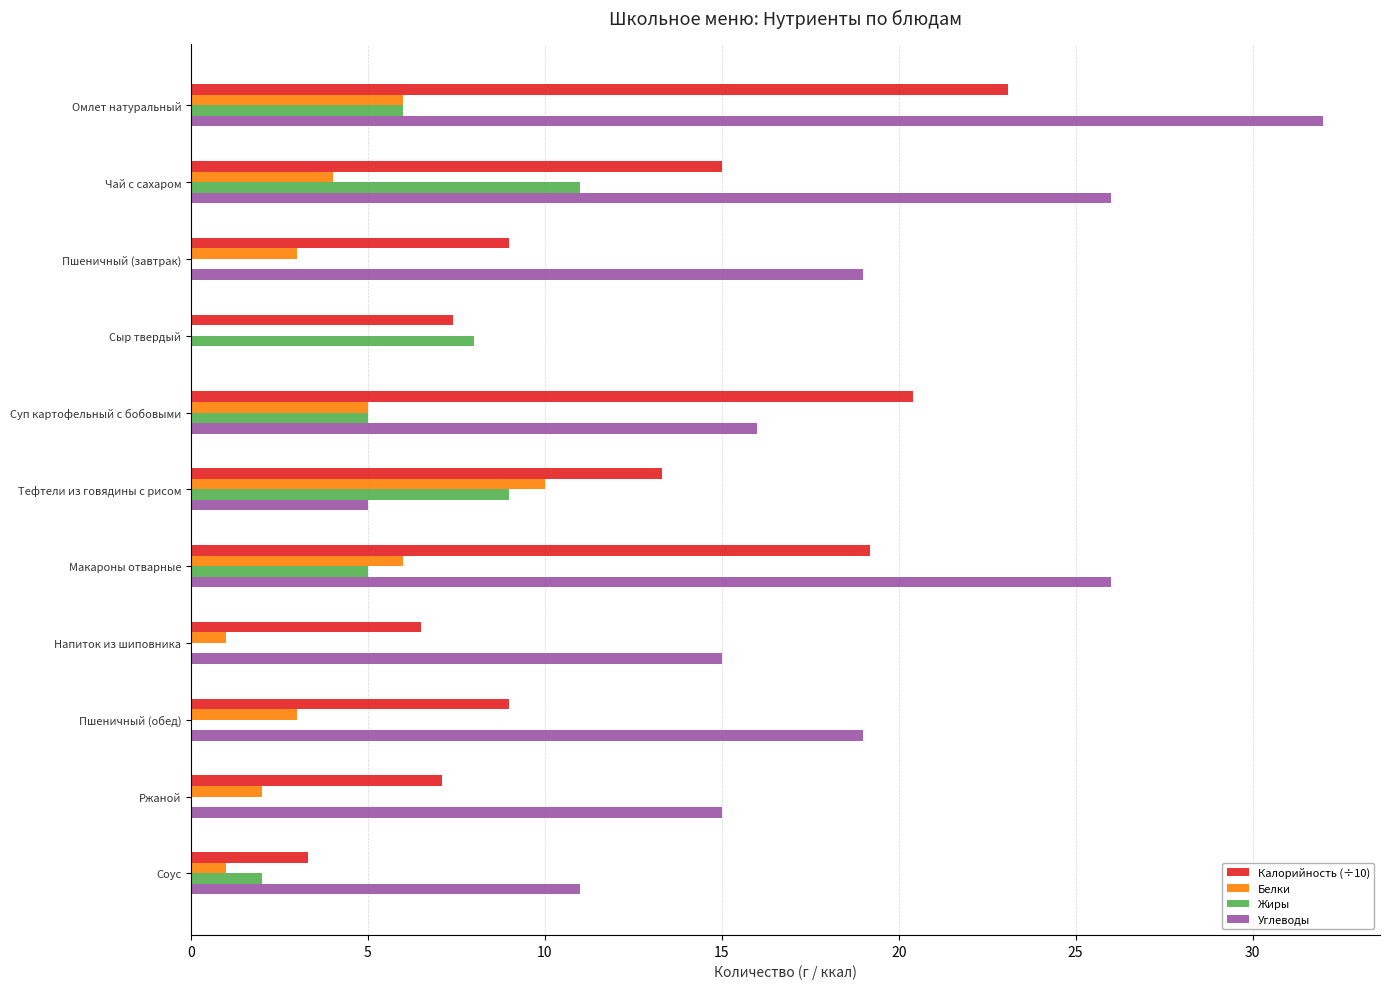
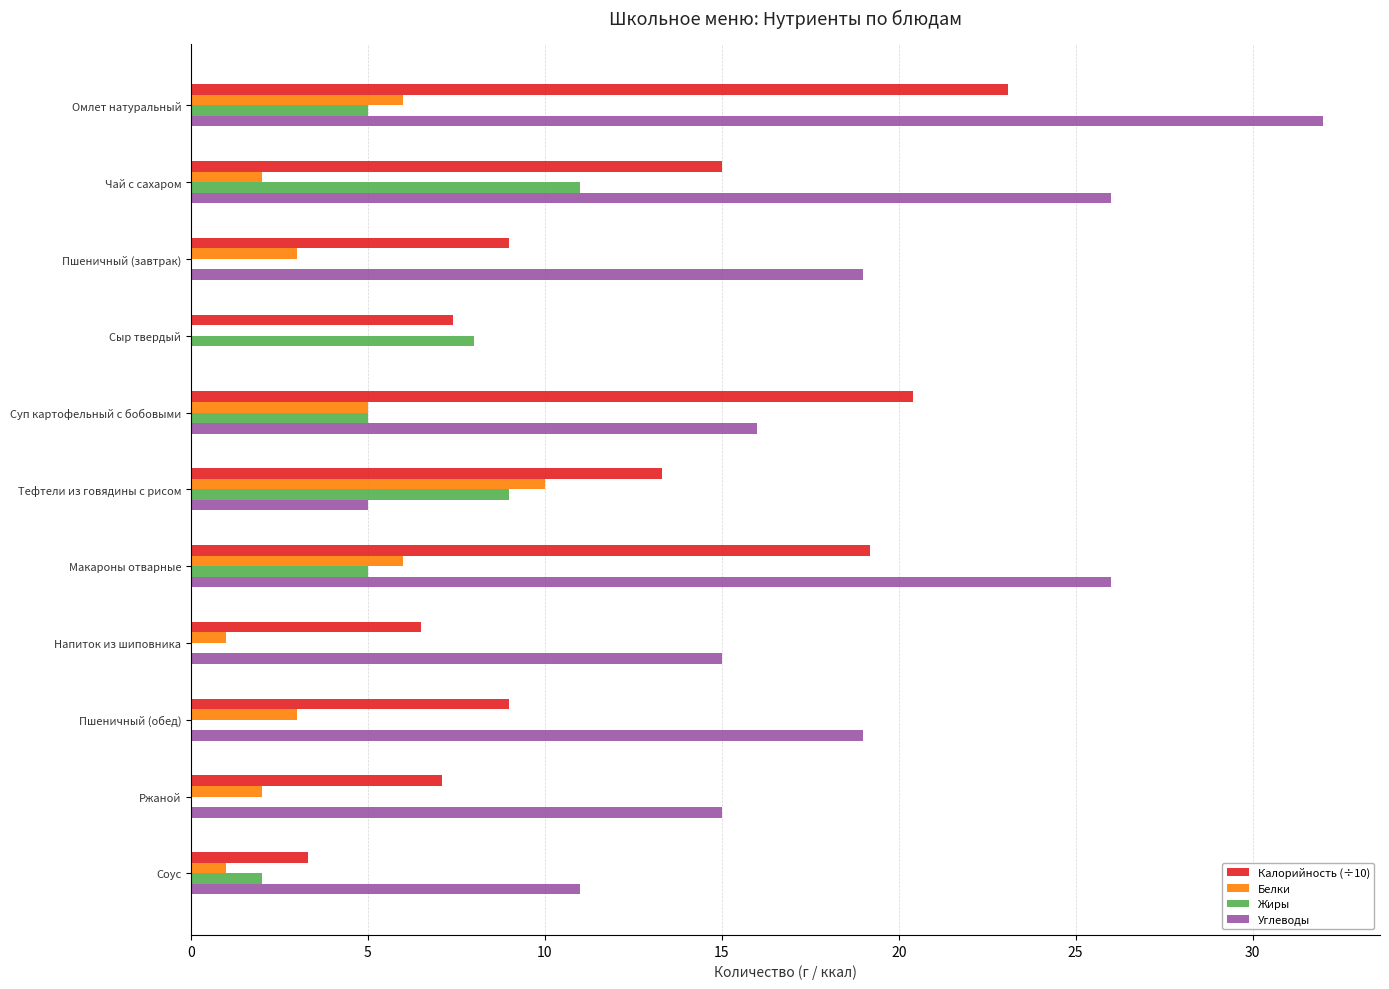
  {
    "Калорийность (÷10)": {
      "Омлет натуральный": 23.1,
      "Чай с сахаром": 15,
      "Пшеничный (завтрак)": 9,
      "Сыр твердый": 7.4,
      "Суп картофельный с бобовыми": 20.4,
      "Тефтели из говядины с рисом": 13.3,
      "Макароны отварные": 19.2,
      "Напиток из шиповника": 6.5,
      "Пшеничный (обед)": 9,
      "Ржаной": 7.1,
      "Соус": 3.3
    },
    "Белки": {
      "Омлет натуральный": 6,
-     "Чай с сахаром": 4,
+     "Чай с сахаром": 2,
      "Пшеничный (завтрак)": 3,
      "Сыр твердый": 0,
      "Суп картофельный с бобовыми": 5,
      "Тефтели из говядины с рисом": 10,
      "Макароны отварные": 6,
      "Напиток из шиповника": 1,
      "Пшеничный (обед)": 3,
      "Ржаной": 2,
      "Соус": 1
    },
    "Жиры": {
-     "Омлет натуральный": 6,
+     "Омлет натуральный": 5,
      "Чай с сахаром": 11,
      "Пшеничный (завтрак)": 0,
      "Сыр твердый": 8,
      "Суп картофельный с бобовыми": 5,
      "Тефтели из говядины с рисом": 9,
      "Макароны отварные": 5,
      "Напиток из шиповника": 0,
      "Пшеничный (обед)": 0,
      "Ржаной": 0,
      "Соус": 2
    },
    "Углеводы": {
      "Омлет натуральный": 32,
      "Чай с сахаром": 26,
      "Пшеничный (завтрак)": 19,
      "Сыр твердый": 0,
      "Суп картофельный с бобовыми": 16,
      "Тефтели из говядины с рисом": 5,
      "Макароны отварные": 26,
      "Напиток из шиповника": 15,
      "Пшеничный (обед)": 19,
      "Ржаной": 15,
      "Соус": 11
    }
  }
